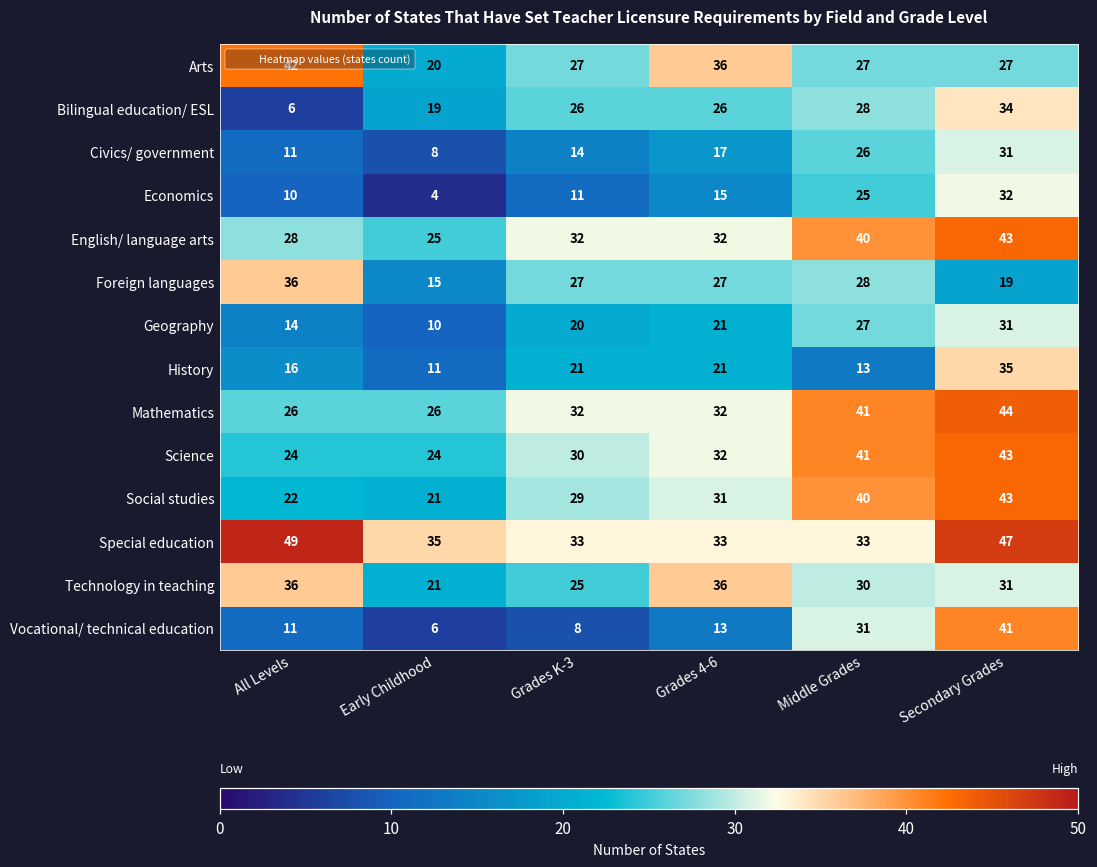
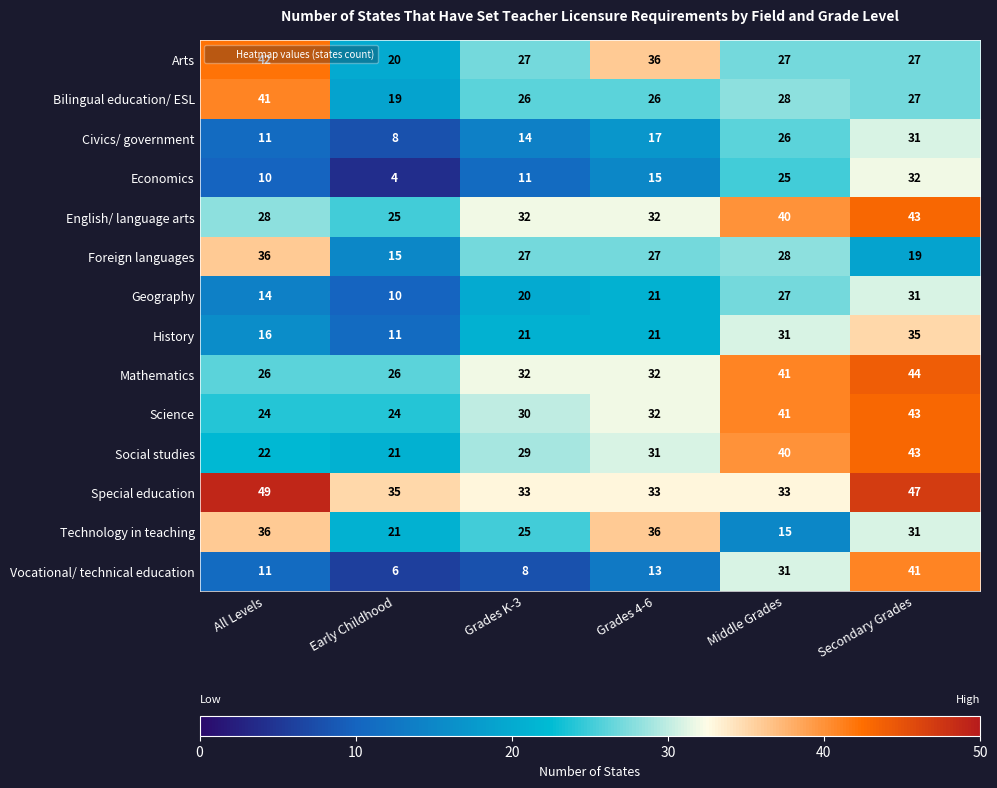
  {
    "Arts": {
      "Early Childhood": 20,
      "Grades K-3": 27,
      "Grades 4-6": 36,
      "Middle Grades": 27,
      "Secondary Grades": 27
    },
    "Bilingual education/ ESL": {
-     "All Levels": 6,
+     "All Levels": 41,
      "Early Childhood": 19,
      "Grades K-3": 26,
      "Grades 4-6": 26,
      "Middle Grades": 28,
-     "Secondary Grades": 34
+     "Secondary Grades": 27
    },
    "Civics/ government": {
      "All Levels": 11,
      "Early Childhood": 8,
      "Grades K-3": 14,
      "Grades 4-6": 17,
      "Middle Grades": 26,
      "Secondary Grades": 31
    },
    "Economics": {
      "All Levels": 10,
      "Early Childhood": 4,
      "Grades K-3": 11,
      "Grades 4-6": 15,
      "Middle Grades": 25,
      "Secondary Grades": 32
    },
    "English/ language arts": {
      "All Levels": 28,
      "Early Childhood": 25,
      "Grades K-3": 32,
      "Grades 4-6": 32,
      "Middle Grades": 40,
      "Secondary Grades": 43
    },
    "Foreign languages": {
      "All Levels": 36,
      "Early Childhood": 15,
      "Grades K-3": 27,
      "Grades 4-6": 27,
      "Middle Grades": 28,
      "Secondary Grades": 19
    },
    "Geography": {
      "All Levels": 14,
      "Early Childhood": 10,
      "Grades K-3": 20,
      "Grades 4-6": 21,
      "Middle Grades": 27,
      "Secondary Grades": 31
    },
    "History": {
      "All Levels": 16,
      "Early Childhood": 11,
      "Grades K-3": 21,
      "Grades 4-6": 21,
-     "Middle Grades": 13,
+     "Middle Grades": 31,
      "Secondary Grades": 35
    },
    "Mathematics": {
      "All Levels": 26,
      "Early Childhood": 26,
      "Grades K-3": 32,
      "Grades 4-6": 32,
      "Middle Grades": 41,
      "Secondary Grades": 44
    },
    "Science": {
      "All Levels": 24,
      "Early Childhood": 24,
      "Grades K-3": 30,
      "Grades 4-6": 32,
      "Middle Grades": 41,
      "Secondary Grades": 43
    },
    "Social studies": {
      "All Levels": 22,
      "Early Childhood": 21,
      "Grades K-3": 29,
      "Grades 4-6": 31,
      "Middle Grades": 40,
      "Secondary Grades": 43
    },
    "Special education": {
      "All Levels": 49,
      "Early Childhood": 35,
      "Grades K-3": 33,
      "Grades 4-6": 33,
      "Middle Grades": 33,
      "Secondary Grades": 47
    },
    "Technology in teaching": {
      "All Levels": 36,
      "Early Childhood": 21,
      "Grades K-3": 25,
      "Grades 4-6": 36,
-     "Middle Grades": 30,
+     "Middle Grades": 15,
      "Secondary Grades": 31
    },
    "Vocational/ technical education": {
      "All Levels": 11,
      "Early Childhood": 6,
      "Grades K-3": 8,
      "Grades 4-6": 13,
      "Middle Grades": 31,
      "Secondary Grades": 41
    }
  }
